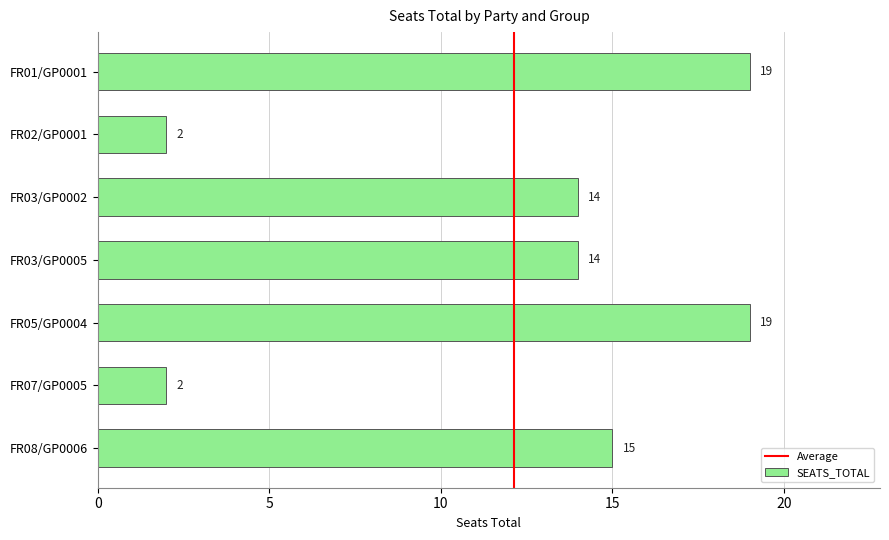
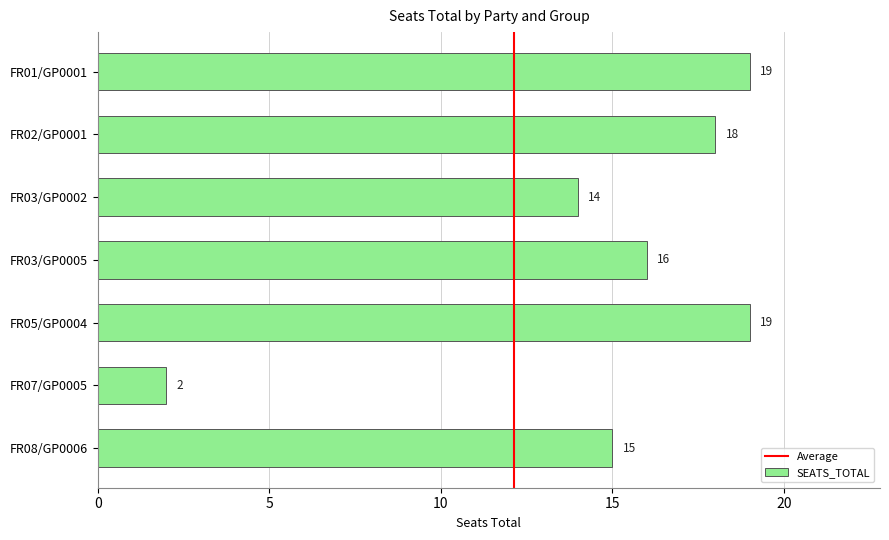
  {
    "FR01/GP0001": 19,
-   "FR02/GP0001": 2,
+   "FR02/GP0001": 18,
    "FR03/GP0002": 14,
-   "FR03/GP0005": 14,
+   "FR03/GP0005": 16,
    "FR05/GP0004": 19,
    "FR07/GP0005": 2,
    "FR08/GP0006": 15
  }
